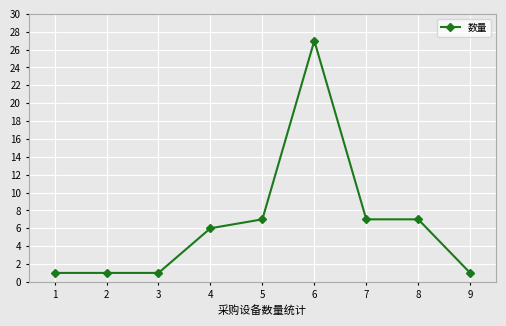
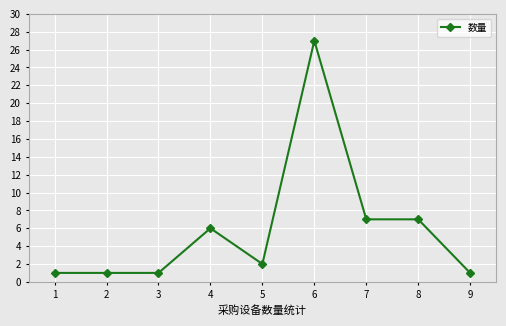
  {
    "1": 1,
    "2": 1,
    "3": 1,
    "4": 6,
-   "5": 7,
+   "5": 2,
    "6": 27,
    "7": 7,
    "8": 7,
    "9": 1
  }
